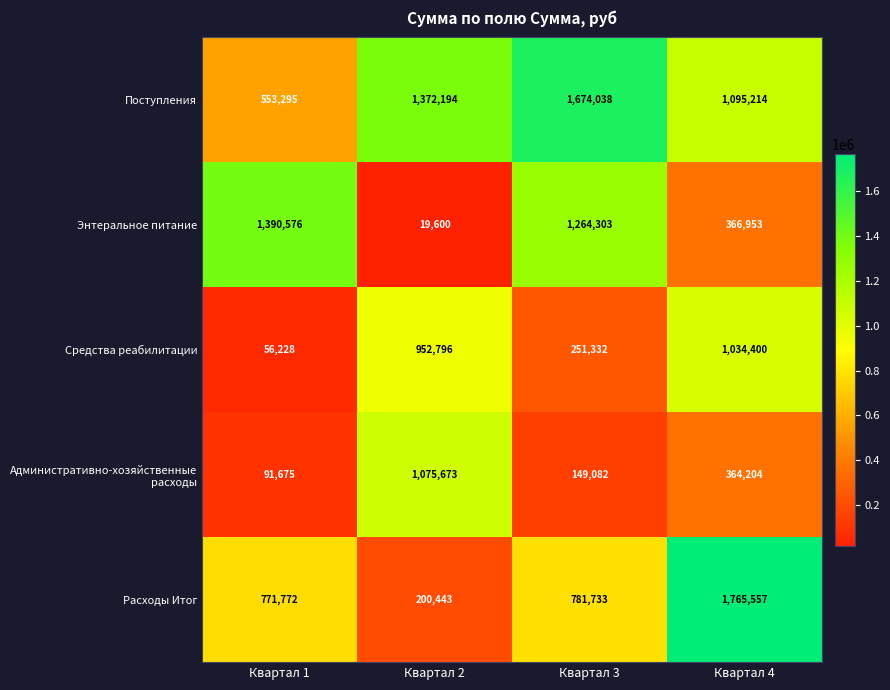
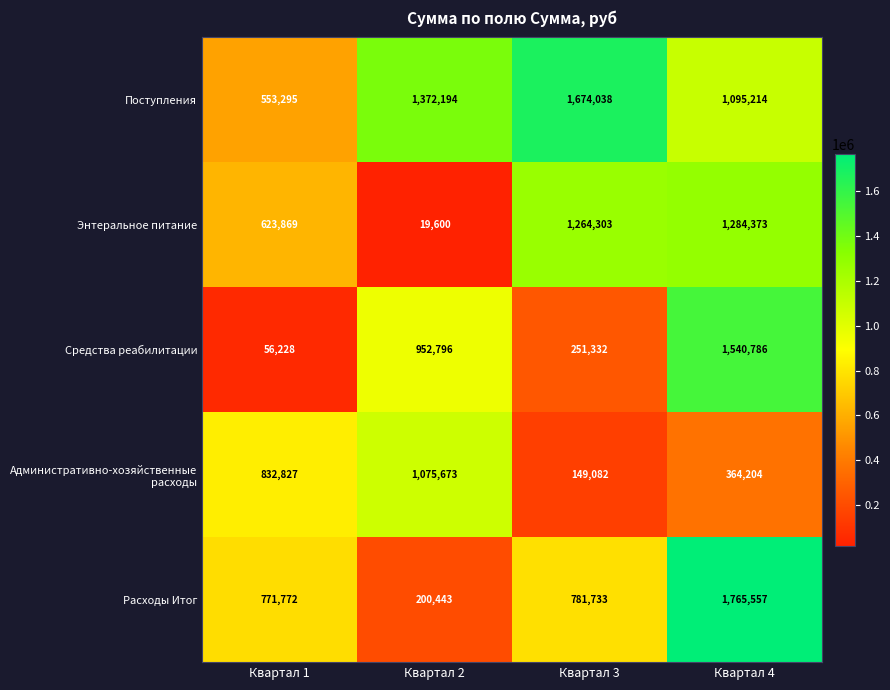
  {
    "Поступления": {
      "Квартал 1": "553,295",
      "Квартал 2": "1,372,194",
      "Квартал 3": "1,674,038",
      "Квартал 4": "1,095,214"
    },
    "Энтеральное питание": {
-     "Квартал 1": "1,390,576",
+     "Квартал 1": "623,869",
      "Квартал 2": "19,600",
      "Квартал 3": "1,264,303",
-     "Квартал 4": "366,953"
+     "Квартал 4": "1,284,373"
    },
    "Средства реабилитации": {
      "Квартал 1": "56,228",
      "Квартал 2": "952,796",
      "Квартал 3": "251,332",
-     "Квартал 4": "1,034,400"
+     "Квартал 4": "1,540,786"
    },
    "Административно-хозяйственные расходы": {
-     "Квартал 1": "91,675",
+     "Квартал 1": "832,827",
      "Квартал 2": "1,075,673",
      "Квартал 3": "149,082",
      "Квартал 4": "364,204"
    },
    "Расходы Итог": {
      "Квартал 1": "771,772",
      "Квартал 2": "200,443",
      "Квартал 3": "781,733",
      "Квартал 4": "1,765,557"
    }
  }
